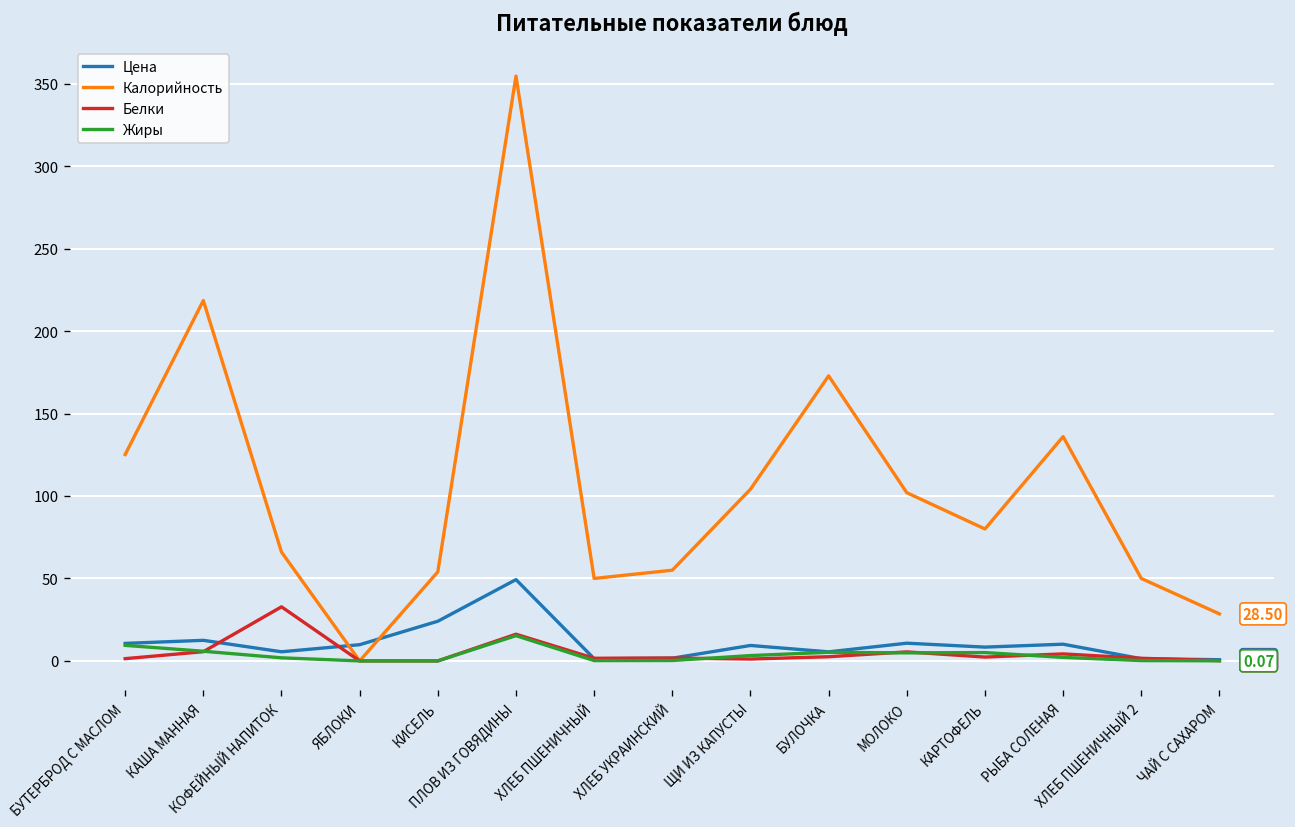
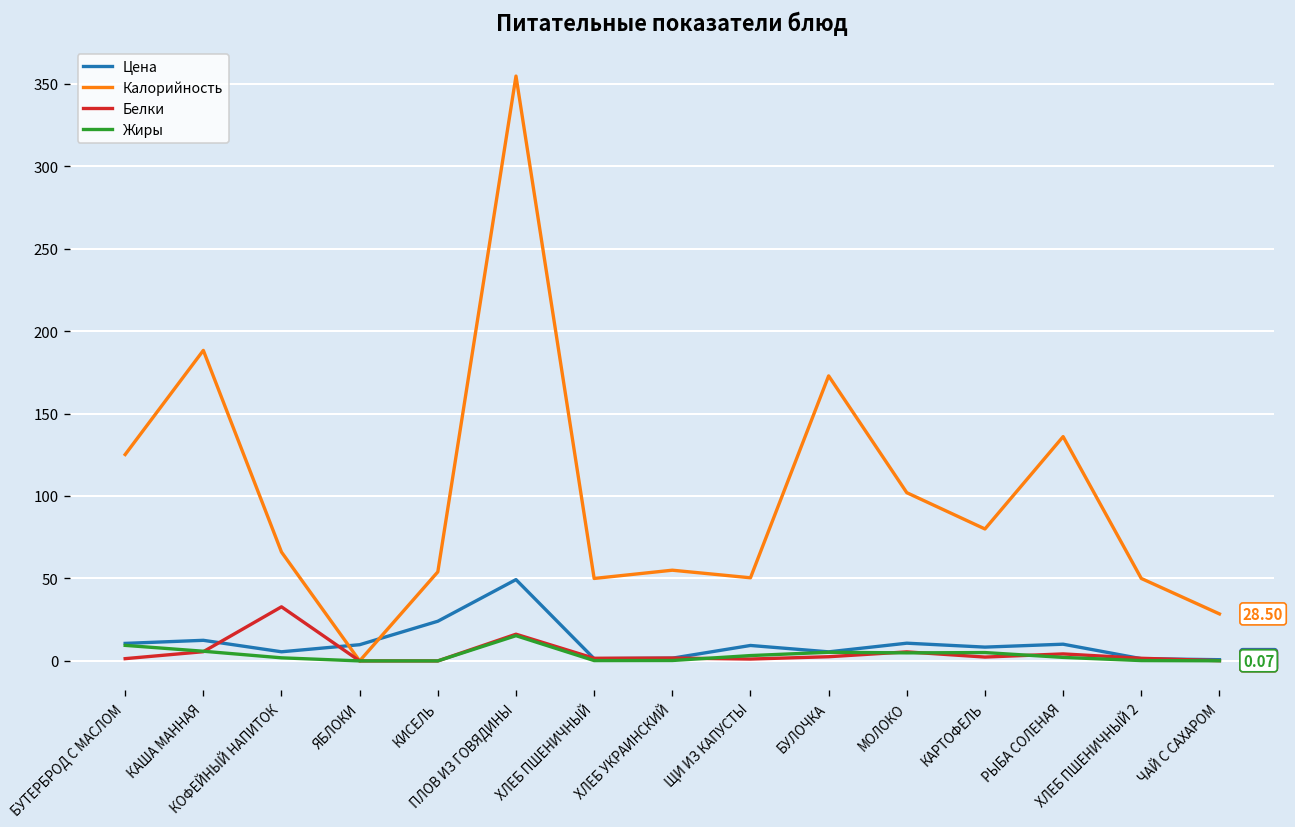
  {
    "Цена": {
      "КАША МАННАЯ": 12,
      "КОФЕЙНЫЙ НАПИТОК": 6,
      "ЯБЛОКИ": 10,
      "КИСЕЛЬ": 24,
      "ПЛОВ ИЗ ГОВЯДИНЫ": 49,
      "ЩИ ИЗ КАПУСТЫ": 9,
      "МОЛОКО": 11,
      "КАРТОФЕЛЬ": 8,
      "РЫБА СОЛЕНАЯ": 10
    },
    "Калорийность": {
      "БУТЕРБРОД С МАСЛОМ": 125,
-     "КАША МАННАЯ": 219,
+     "КАША МАННАЯ": 188,
      "КОФЕЙНЫЙ НАПИТОК": 66,
      "КИСЕЛЬ": 54,
      "ПЛОВ ИЗ ГОВЯДИНЫ": 355,
      "ХЛЕБ ПШЕНИЧНЫЙ": 50,
      "ХЛЕБ УКРАИНСКИЙ": 55,
-     "ЩИ ИЗ КАПУСТЫ": 104,
+     "ЩИ ИЗ КАПУСТЫ": 50,
      "БУЛОЧКА": 173,
      "МОЛОКО": 102,
      "КАРТОФЕЛЬ": 80,
      "РЫБА СОЛЕНАЯ": 136,
      "ХЛЕБ ПШЕНИЧНЫЙ 2": 50
    },
    "Белки": {
      "БУТЕРБРОД С МАСЛОМ": 1,
      "КОФЕЙНЫЙ НАПИТОК": 33,
      "ЩИ ИЗ КАПУСТЫ": 1,
      "БУЛОЧКА": 3,
      "КАРТОФЕЛЬ": 2,
      "РЫБА СОЛЕНАЯ": 4
    },
    "Жиры": {
      "КОФЕЙНЫЙ НАПИТОК": 2,
      "ЩИ ИЗ КАПУСТЫ": 3,
      "КАРТОФЕЛЬ": 5,
      "РЫБА СОЛЕНАЯ": 2
    }
  }
